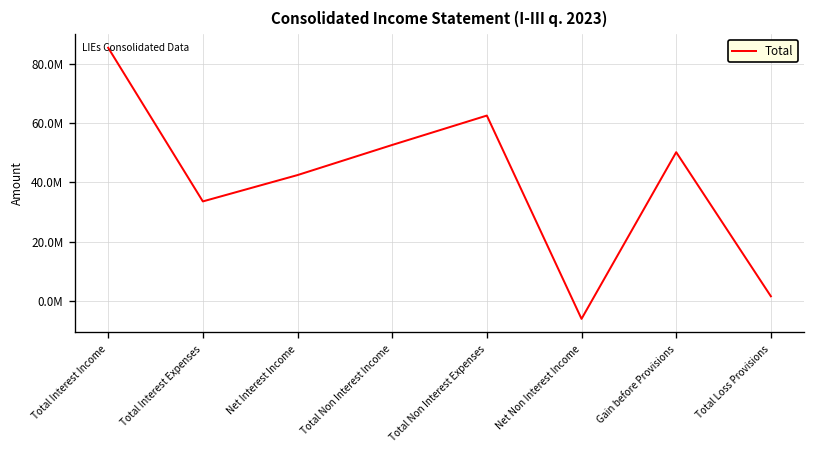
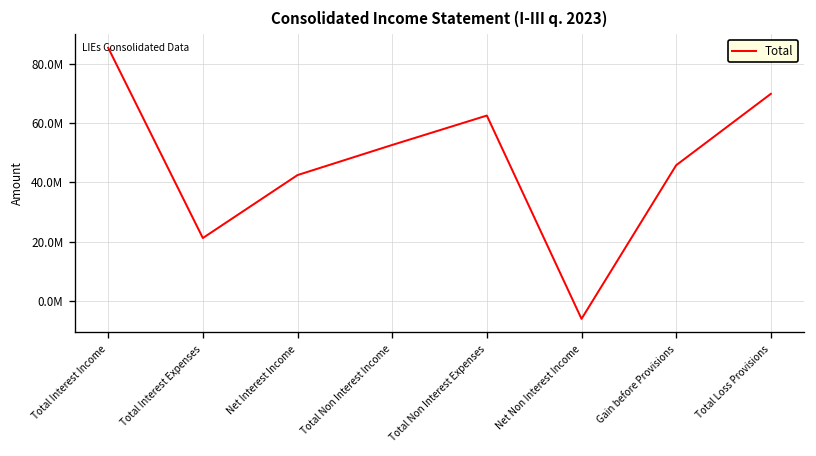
  {
    "Total Interest Income": 85000000,
-   "Total Interest Expenses": 34000000,
+   "Total Interest Expenses": 21000000,
    "Net Interest Income": 42000000,
    "Total Non Interest Income": 53000000,
    "Total Non Interest Expenses": 63000000,
    "Net Non Interest Income": -6000000,
-   "Gain before Provisions": 50000000,
-   "Total Loss Provisions": 2000000
+   "Gain before Provisions": 46000000,
+   "Total Loss Provisions": 70000000
  }
